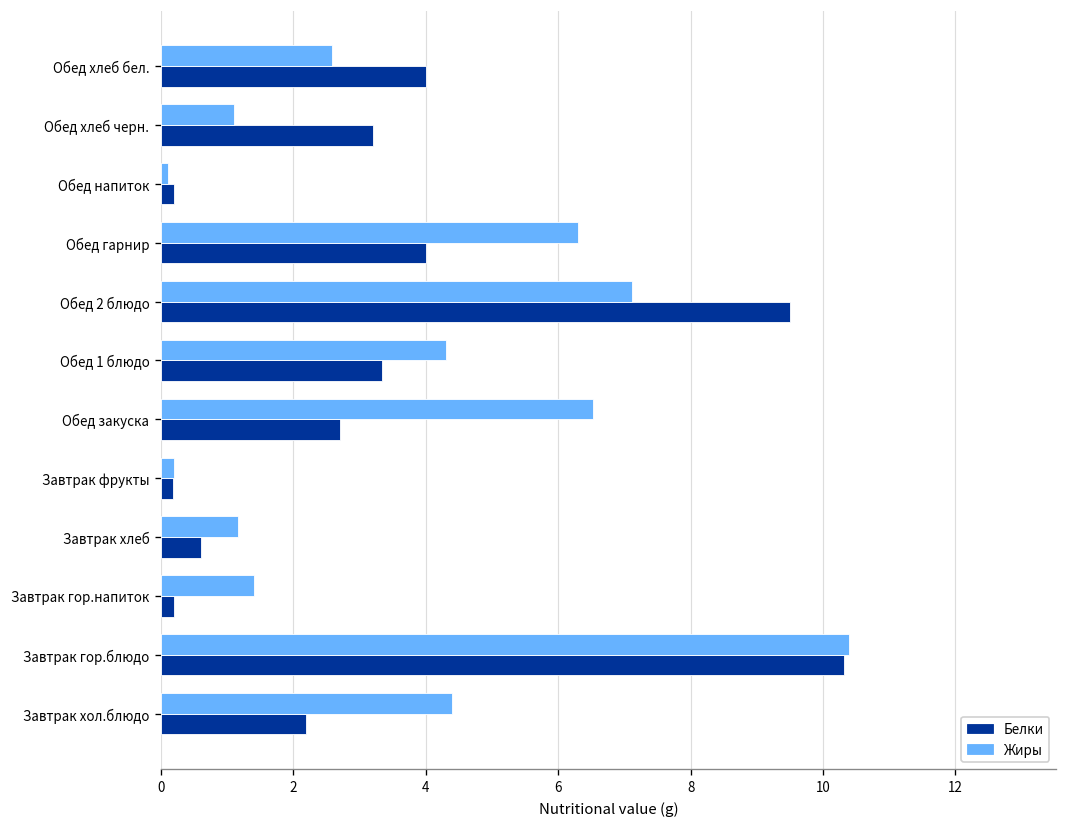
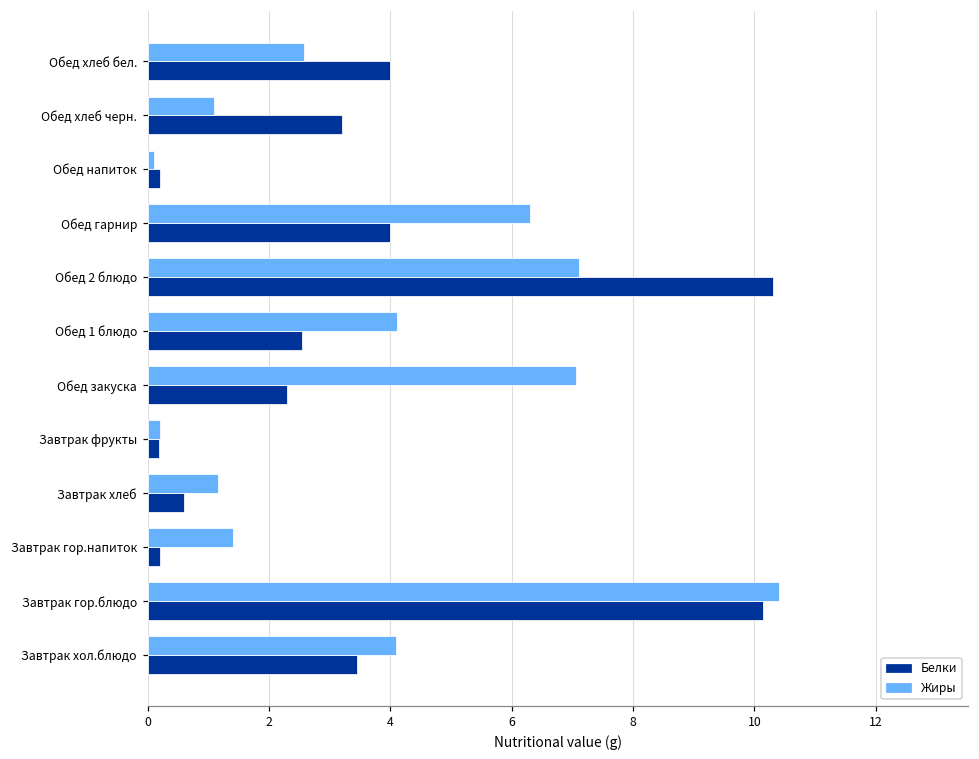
  {
    "Белки": {
      "Обед хлеб бел.": 4.0,
      "Обед хлеб черн.": 3.2,
      "Обед напиток": 0.2,
      "Обед гарнир": 4.0,
-     "Обед 2 блюдо": 9.5,
-     "Обед 1 блюдо": 3.3,
-     "Обед закуска": 2.7,
+     "Обед 2 блюдо": 10.3,
+     "Обед 1 блюдо": 2.6,
+     "Обед закуска": 2.3,
      "Завтрак фрукты": 0.2,
      "Завтрак хлеб": 0.6,
      "Завтрак гор.напиток": 0.2,
-     "Завтрак гор.блюдо": 10.3,
-     "Завтрак хол.блюдо": 2.2
+     "Завтрак гор.блюдо": 10.1,
+     "Завтрак хол.блюдо": 3.5
    },
    "Жиры": {
      "Обед хлеб бел.": 2.6,
      "Обед хлеб черн.": 1.1,
      "Обед напиток": 0.1,
      "Обед гарнир": 6.3,
      "Обед 2 блюдо": 7.1,
-     "Обед 1 блюдо": 4.3,
-     "Обед закуска": 6.5,
+     "Обед 1 блюдо": 4.1,
+     "Обед закуска": 7.1,
      "Завтрак фрукты": 0.2,
      "Завтрак хлеб": 1.2,
      "Завтрак гор.напиток": 1.4,
      "Завтрак гор.блюдо": 10.4,
-     "Завтрак хол.блюдо": 4.4
+     "Завтрак хол.блюдо": 4.1
    }
  }
